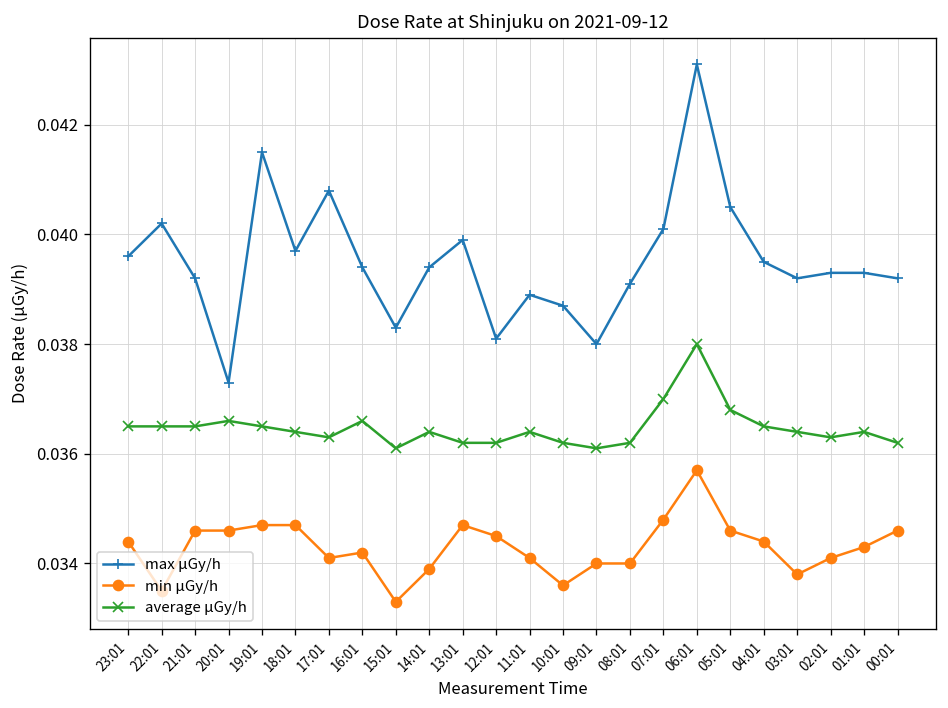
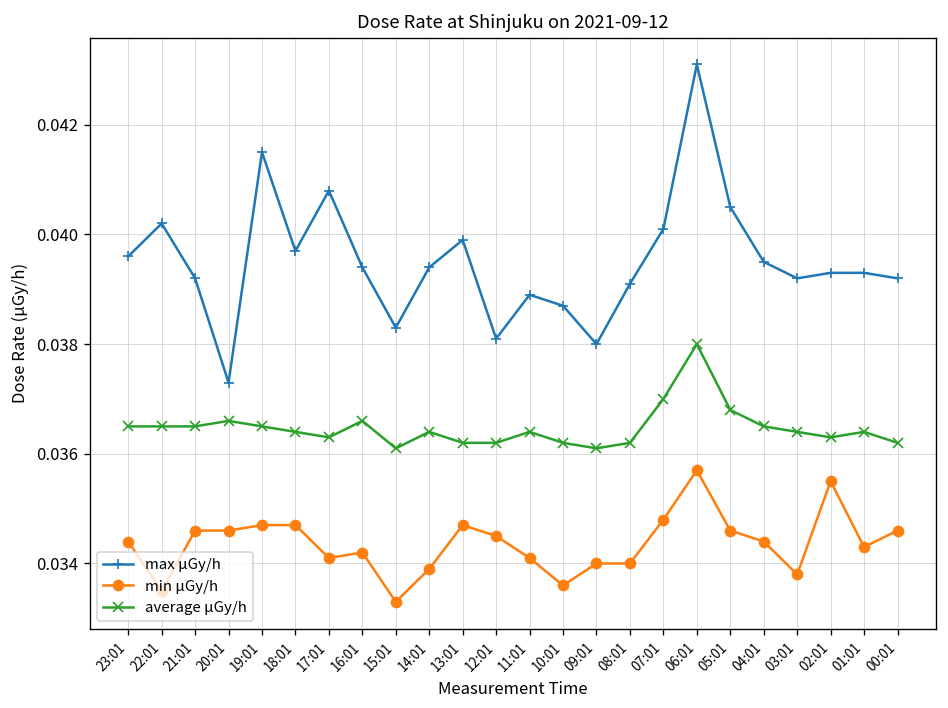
  {
    "max μGy/h": {
      "23:01": 0.0396,
      "22:01": 0.0402,
      "21:01": 0.0392,
      "20:01": 0.0373,
      "19:01": 0.0415,
      "18:01": 0.0397,
      "17:01": 0.0408,
      "16:01": 0.0394,
      "15:01": 0.0383,
      "14:01": 0.0394,
      "13:01": 0.0399,
      "12:01": 0.0381,
      "11:01": 0.0389,
      "10:01": 0.0387,
      "09:01": 0.0380,
      "08:01": 0.0391,
      "07:01": 0.0401,
      "06:01": 0.0431,
      "05:01": 0.0405,
      "04:01": 0.0395,
      "03:01": 0.0392,
      "02:01": 0.0393,
      "01:01": 0.0393,
      "00:01": 0.0392
    },
    "min μGy/h": {
      "23:01": 0.0344,
      "21:01": 0.0346,
      "20:01": 0.0346,
      "19:01": 0.0347,
      "18:01": 0.0347,
      "17:01": 0.0341,
      "16:01": 0.0342,
      "15:01": 0.0333,
      "14:01": 0.0339,
      "13:01": 0.0347,
      "12:01": 0.0345,
      "11:01": 0.0341,
      "10:01": 0.0336,
      "09:01": 0.0340,
      "08:01": 0.0340,
      "07:01": 0.0348,
      "06:01": 0.0357,
      "05:01": 0.0346,
      "04:01": 0.0344,
      "03:01": 0.0338,
-     "02:01": 0.0341,
+     "02:01": 0.0355,
      "01:01": 0.0343,
      "00:01": 0.0346
    },
    "average μGy/h": {
      "23:01": 0.0365,
      "22:01": 0.0365,
      "21:01": 0.0365,
      "20:01": 0.0366,
      "19:01": 0.0365,
      "18:01": 0.0364,
      "17:01": 0.0363,
      "16:01": 0.0366,
      "15:01": 0.0361,
      "14:01": 0.0364,
      "13:01": 0.0362,
      "12:01": 0.0362,
      "11:01": 0.0364,
      "10:01": 0.0362,
      "09:01": 0.0361,
      "08:01": 0.0362,
      "07:01": 0.0370,
      "06:01": 0.0380,
      "05:01": 0.0368,
      "04:01": 0.0365,
      "03:01": 0.0364,
      "02:01": 0.0363,
      "01:01": 0.0364,
      "00:01": 0.0362
    }
  }
